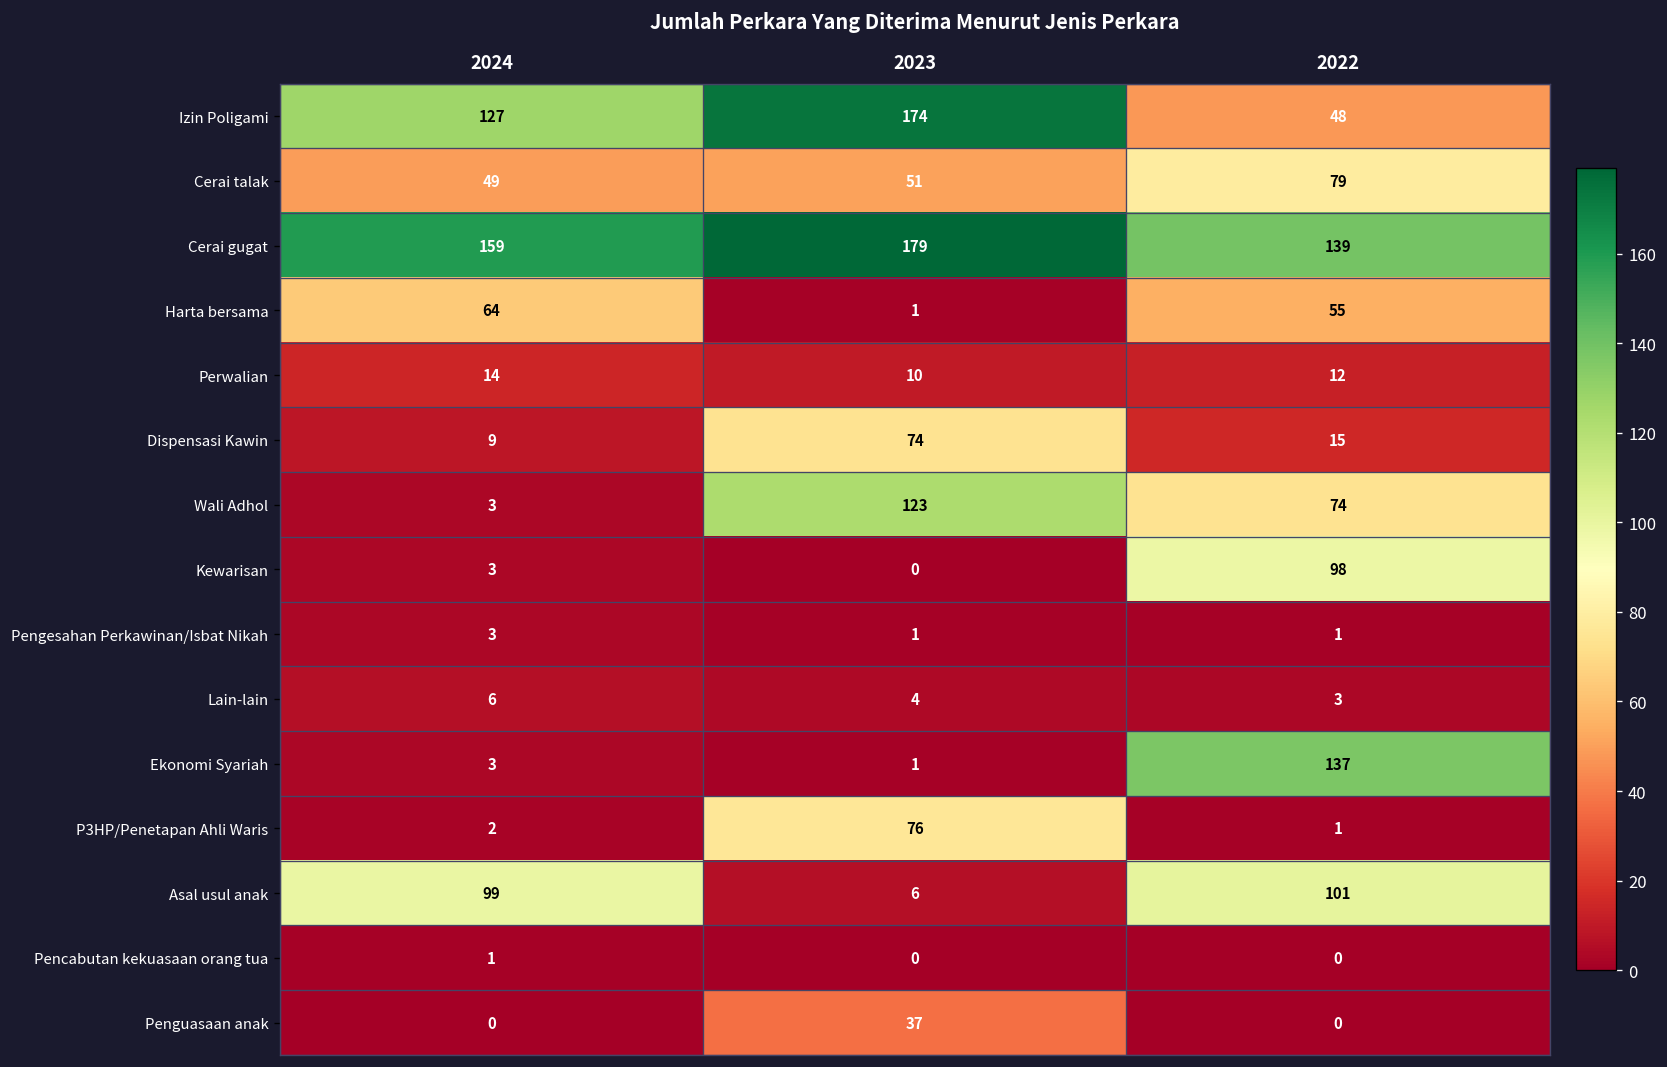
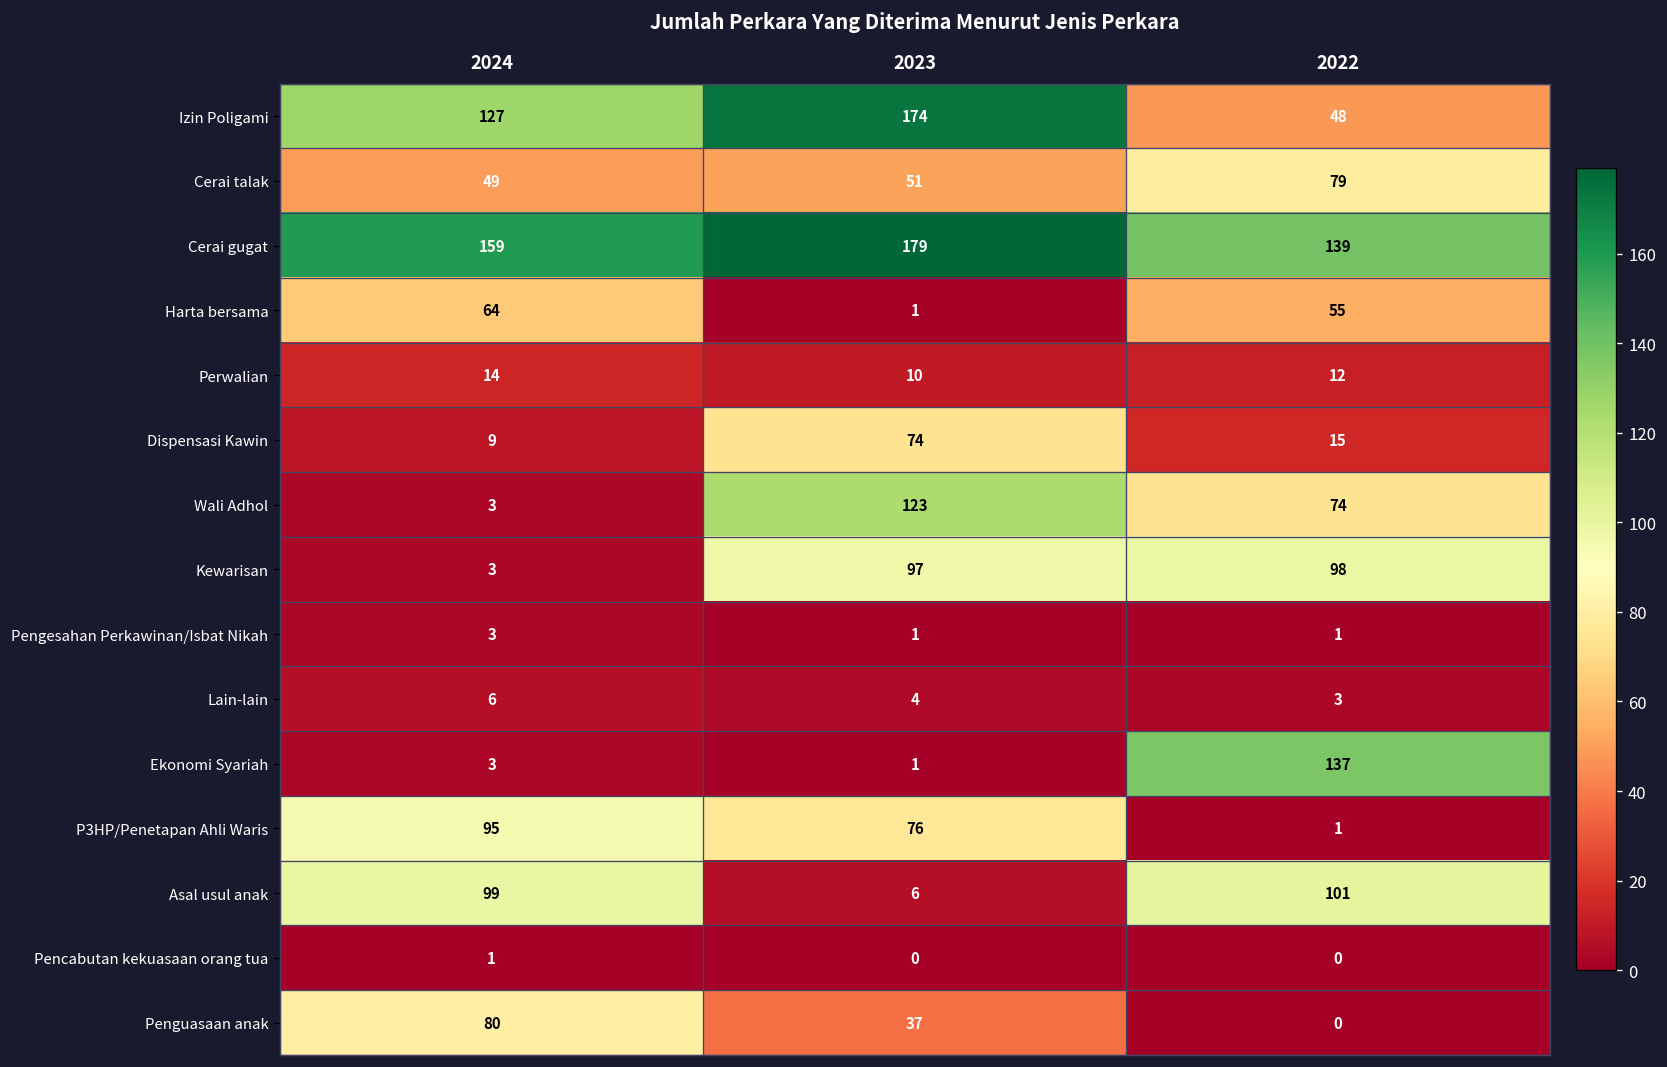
  {
    "Izin Poligami": {
      "2024": 127,
      "2023": 174,
      "2022": 48
    },
    "Cerai talak": {
      "2024": 49,
      "2023": 51,
      "2022": 79
    },
    "Cerai gugat": {
      "2024": 159,
      "2023": 179,
      "2022": 139
    },
    "Harta bersama": {
      "2024": 64,
      "2023": 1,
      "2022": 55
    },
    "Perwalian": {
      "2024": 14,
      "2023": 10,
      "2022": 12
    },
    "Dispensasi Kawin": {
      "2024": 9,
      "2023": 74,
      "2022": 15
    },
    "Wali Adhol": {
      "2024": 3,
      "2023": 123,
      "2022": 74
    },
    "Kewarisan": {
      "2024": 3,
-     "2023": 0,
+     "2023": 97,
      "2022": 98
    },
    "Pengesahan Perkawinan/Isbat Nikah": {
      "2024": 3,
      "2023": 1,
      "2022": 1
    },
    "Lain-lain": {
      "2024": 6,
      "2023": 4,
      "2022": 3
    },
    "Ekonomi Syariah": {
      "2024": 3,
      "2023": 1,
      "2022": 137
    },
    "P3HP/Penetapan Ahli Waris": {
-     "2024": 2,
+     "2024": 95,
      "2023": 76,
      "2022": 1
    },
    "Asal usul anak": {
      "2024": 99,
      "2023": 6,
      "2022": 101
    },
    "Pencabutan kekuasaan orang tua": {
      "2024": 1,
      "2023": 0,
      "2022": 0
    },
    "Penguasaan anak": {
-     "2024": 0,
+     "2024": 80,
      "2023": 37,
      "2022": 0
    }
  }
